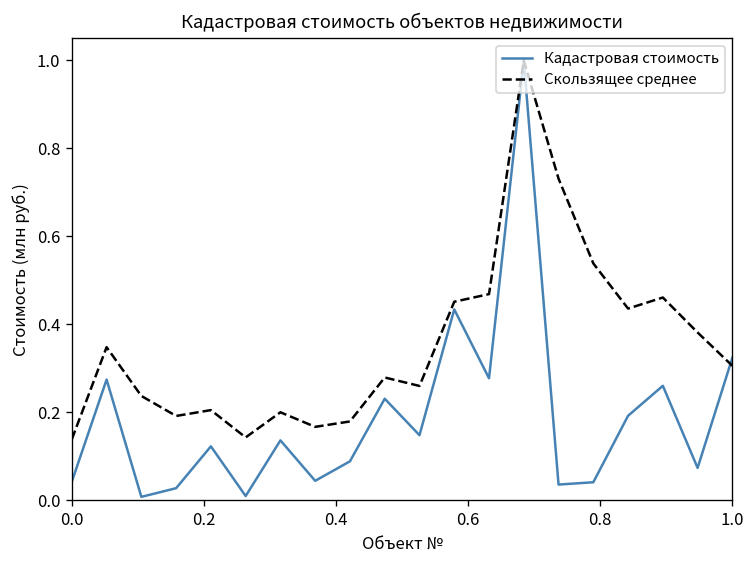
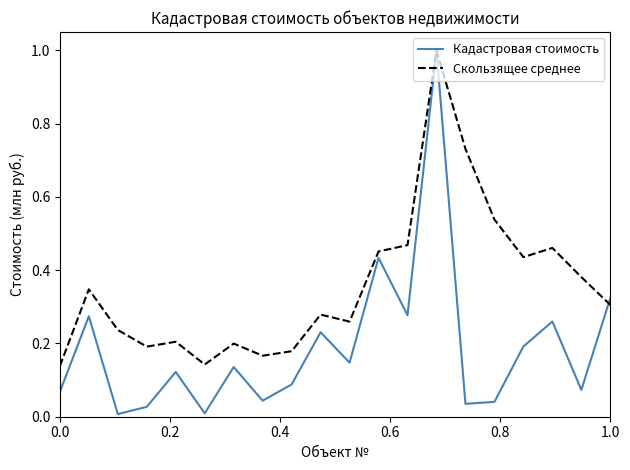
  {
    "Кадастровая стоимость": {
-     "0.0": 0.04,
+     "0.0": 0.07,
      "1.0": 0.32
    },
    "Скользящее среднее": {
      "0.0": 0.14,
      "1.0": 0.31
    }
  }
